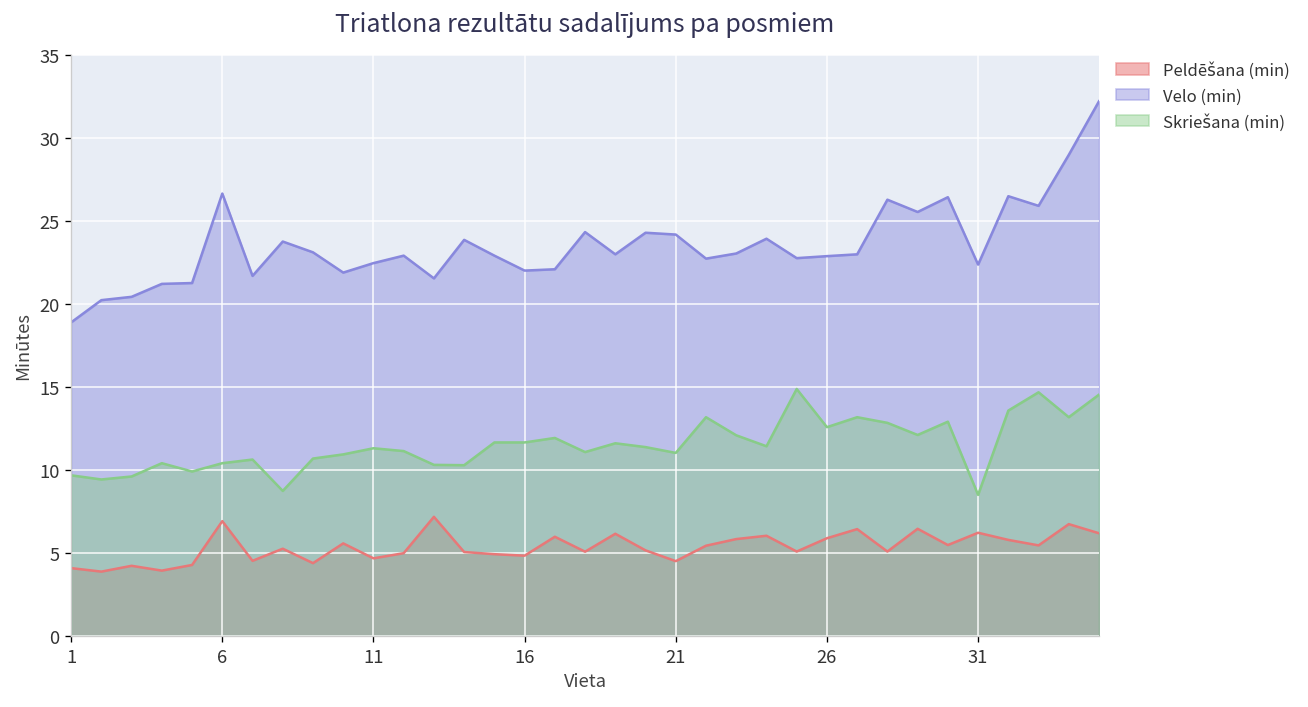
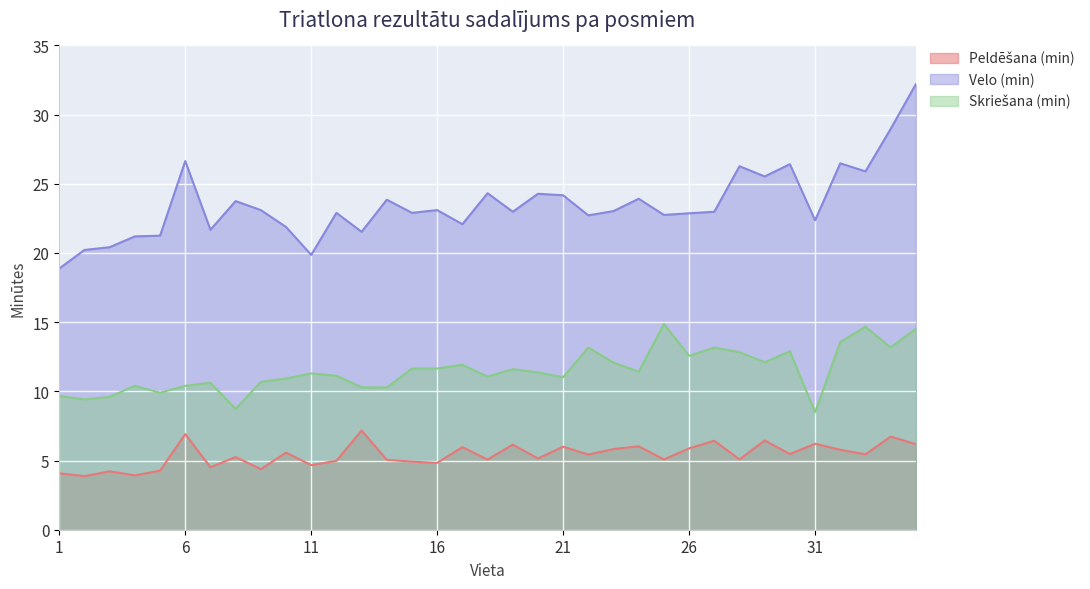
  {
    "Peldēšana (min)": {
      "1": 4.1,
      "6": 6.9,
      "11": 4.7,
      "16": 4.8,
-     "21": 4.5,
+     "21": 6.0,
      "26": 5.9,
      "31": 6.2
    },
    "Velo (min)": {
      "1": 18.9,
      "6": 26.6,
-     "11": 22.5,
-     "16": 22.0,
+     "11": 19.9,
+     "16": 23.1,
      "21": 24.2,
      "26": 22.9,
      "31": 22.4
    },
    "Skriešana (min)": {
      "1": 9.7,
      "6": 10.4,
      "11": 11.3,
      "16": 11.7,
      "21": 11.0,
      "26": 12.6,
      "31": 8.5
    }
  }
